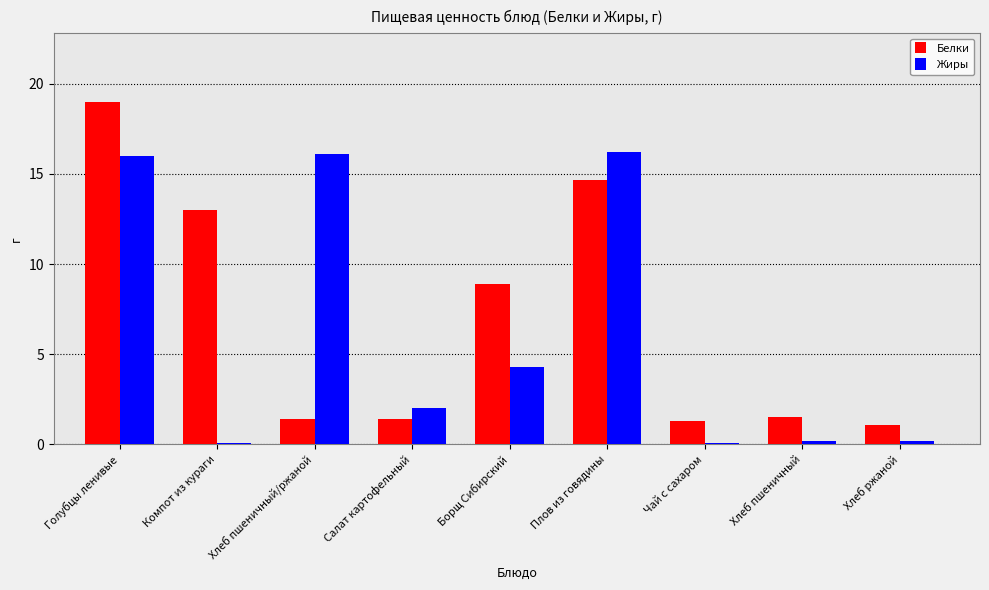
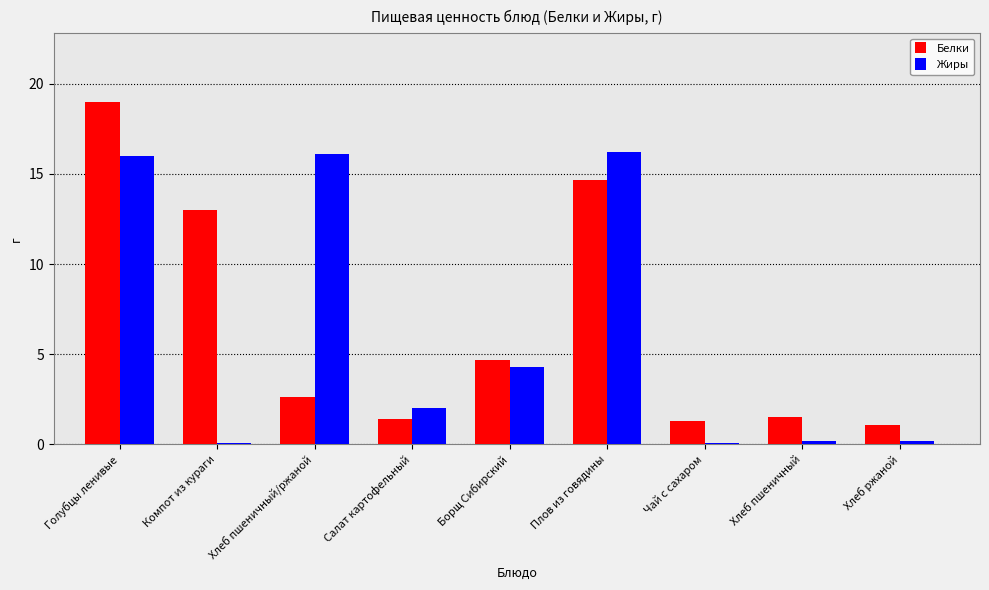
  {
    "Белки": {
      "Голубцы ленивые": 19.0,
      "Компот из кураги": 13.0,
-     "Хлеб пшеничный/ржаной": 1.4,
+     "Хлеб пшеничный/ржаной": 2.6,
      "Салат картофельный": 1.4,
-     "Борщ Сибирский": 8.9,
+     "Борщ Сибирский": 4.7,
      "Плов из говядины": 14.7,
      "Чай с сахаром": 1.3,
      "Хлеб пшеничный": 1.5,
      "Хлеб ржаной": 1.1
    },
    "Жиры": {
      "Голубцы ленивые": 16.0,
      "Хлеб пшеничный/ржаной": 16.1,
      "Салат картофельный": 2.0,
      "Борщ Сибирский": 4.3,
      "Плов из говядины": 16.2,
      "Хлеб пшеничный": 0.2,
      "Хлеб ржаной": 0.2
    }
  }
